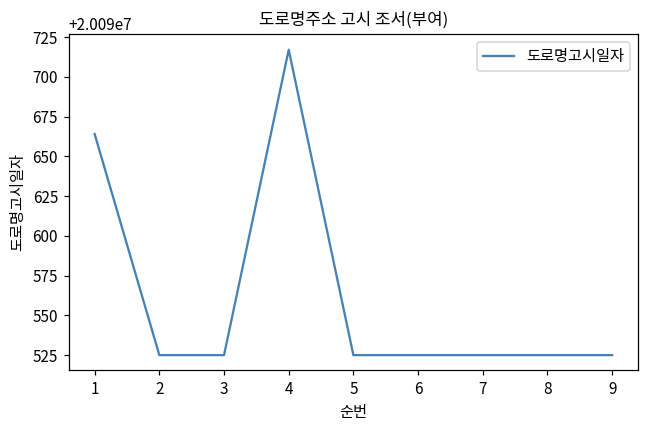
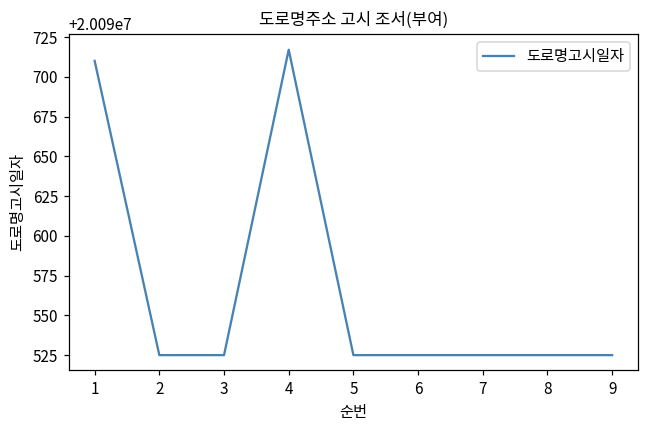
  {
-   "1": 20090664,
+   "1": 20090710,
    "2": 20090525,
    "3": 20090525,
    "4": 20090717,
    "5": 20090525,
    "6": 20090525,
    "7": 20090525,
    "8": 20090525,
    "9": 20090525
  }
